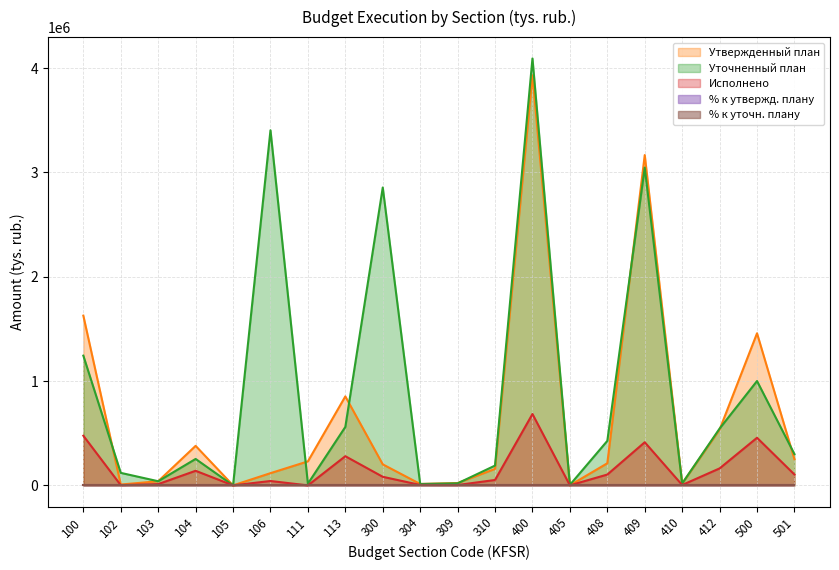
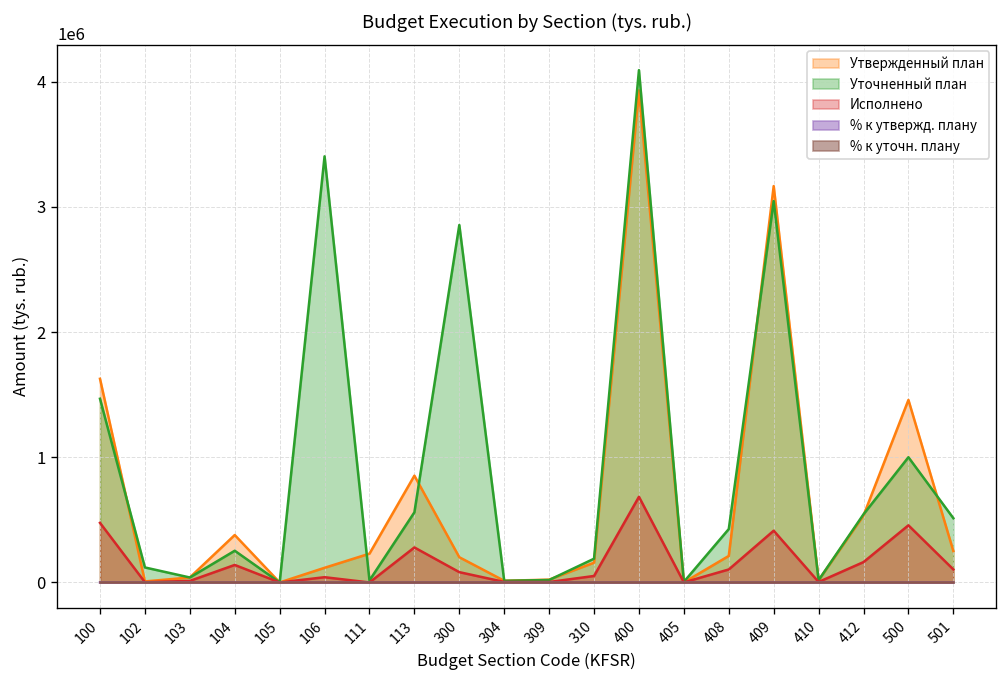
  {
    "Уточненный план": {
-     "100": 1240000,
+     "100": 1470000,
      "102": 120000,
      "104": 250000,
      "106": 3400000,
      "113": 560000,
      "300": 2860000,
      "310": 190000,
      "400": 4090000,
      "408": 430000,
      "409": 3050000,
      "500": 1000000,
-     "501": 300000
+     "501": 510000
    },
    "% к уточн. плану": {
      "100": 0,
      "104": 0,
      "106": 0,
      "113": 0,
      "300": 0,
      "310": 0,
      "400": 0,
      "408": 0,
      "409": 0,
      "412": 0,
      "500": 0,
      "501": 0
    }
  }
